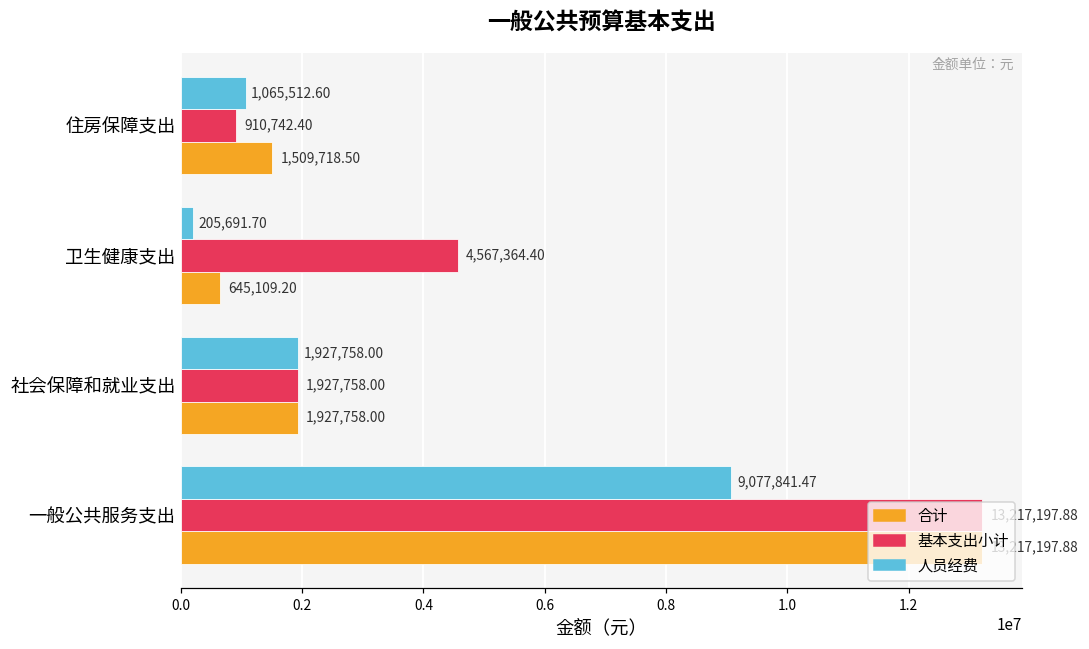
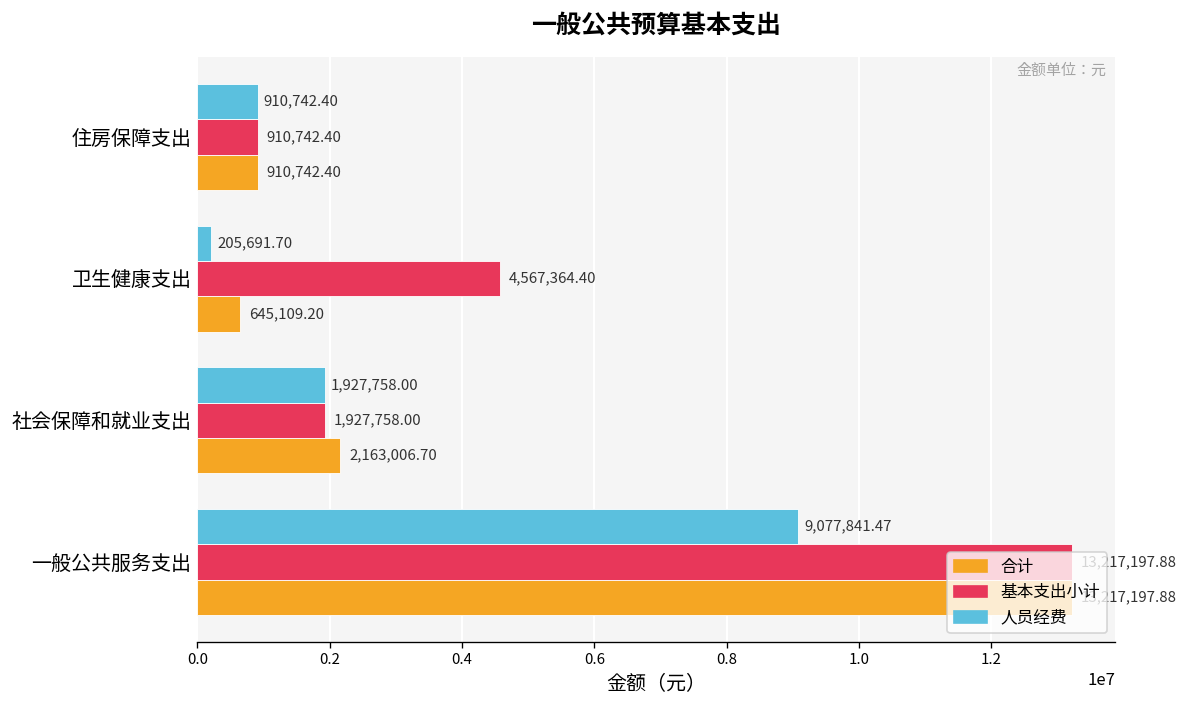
  {
    "合计": {
-     "住房保障支出": "1,509,718.50",
+     "住房保障支出": "910,742.40",
      "卫生健康支出": "645,109.20",
-     "社会保障和就业支出": "1,927,758.00"
+     "社会保障和就业支出": "2,163,006.70"
    },
    "基本支出小计": {
      "住房保障支出": "910,742.40",
      "卫生健康支出": "4,567,364.40",
      "社会保障和就业支出": "1,927,758.00"
    },
    "人员经费": {
-     "住房保障支出": "1,065,512.60",
+     "住房保障支出": "910,742.40",
      "卫生健康支出": "205,691.70",
      "社会保障和就业支出": "1,927,758.00",
      "一般公共服务支出": "9,077,841.47"
    }
  }
